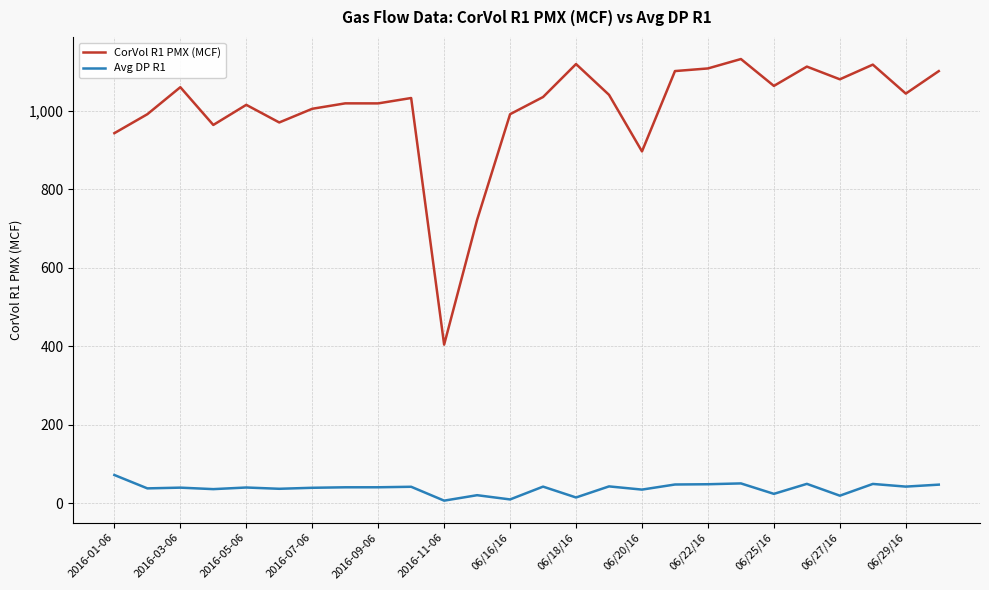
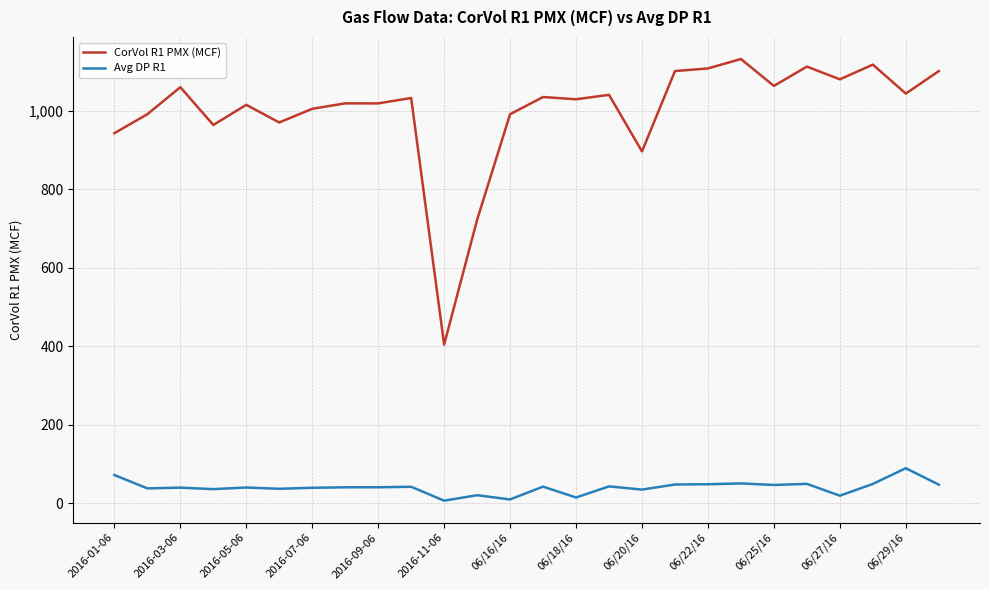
  {
    "CorVol R1 PMX (MCF)": {
      "2016-01-06": "940",
      "2016-03-06": "1,060",
      "2016-05-06": "1,010",
      "2016-07-06": "1,000",
      "2016-09-06": "1,020",
      "2016-11-06": "400",
      "06/16/16": "990",
-     "06/18/16": "1,120",
+     "06/18/16": "1,030",
      "06/20/16": "900",
      "06/22/16": "1,110",
      "06/25/16": "1,060",
      "06/27/16": "1,080",
      "06/29/16": "1,040"
    },
    "Avg DP R1": {
      "2016-01-06": "70",
      "2016-03-06": "40",
      "2016-05-06": "40",
      "2016-07-06": "40",
      "2016-09-06": "40",
      "2016-11-06": "10",
      "06/16/16": "10",
      "06/18/16": "10",
      "06/20/16": "30",
      "06/22/16": "50",
-     "06/25/16": "20",
+     "06/25/16": "50",
      "06/27/16": "20",
-     "06/29/16": "40"
+     "06/29/16": "90"
    }
  }
